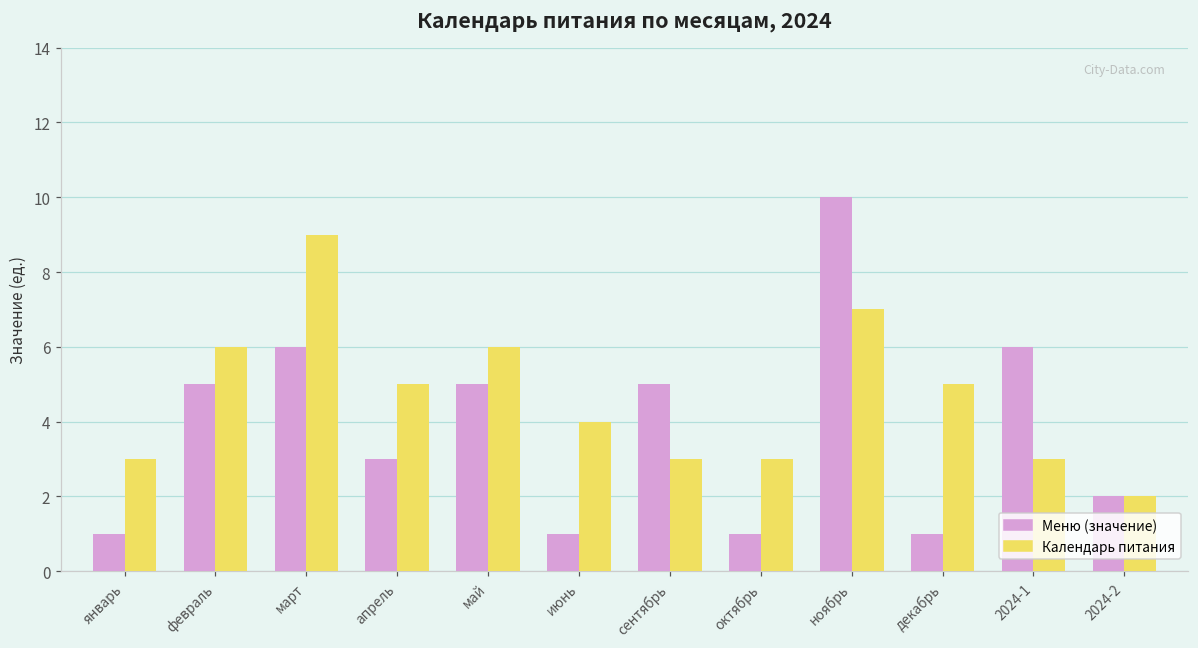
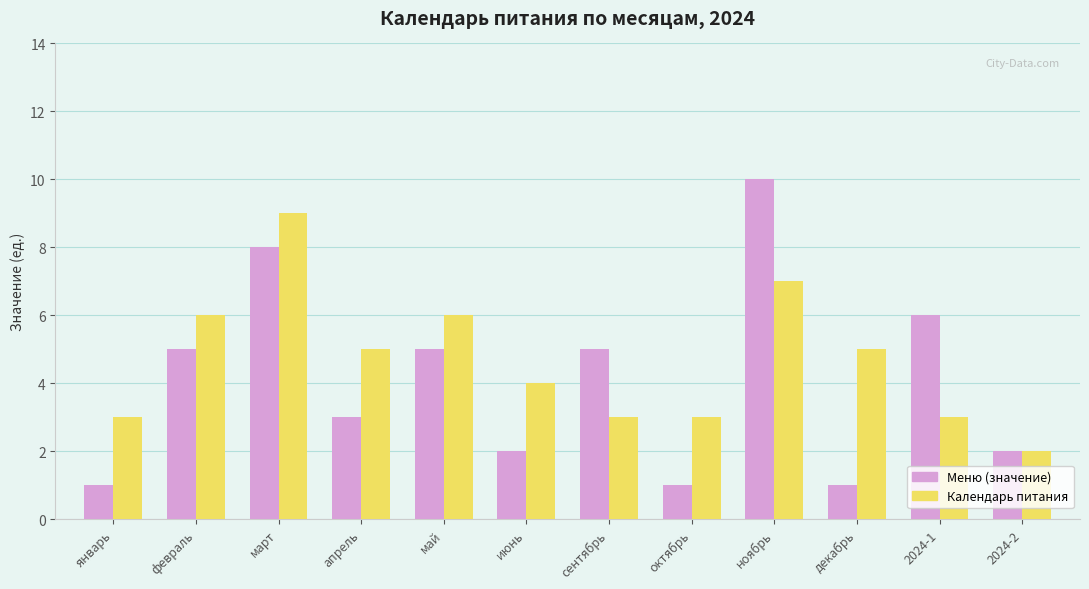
  {
    "Меню (значение)": {
      "январь": 1,
      "февраль": 5,
-     "март": 6,
+     "март": 8,
      "апрель": 3,
      "май": 5,
-     "июнь": 1,
+     "июнь": 2,
      "сентябрь": 5,
      "октябрь": 1,
      "ноябрь": 10,
      "декабрь": 1,
      "2024-1": 6,
      "2024-2": 2
    },
    "Календарь питания": {
      "январь": 3,
      "февраль": 6,
      "март": 9,
      "апрель": 5,
      "май": 6,
      "июнь": 4,
      "сентябрь": 3,
      "октябрь": 3,
      "ноябрь": 7,
      "декабрь": 5,
      "2024-1": 3,
      "2024-2": 2
    }
  }
